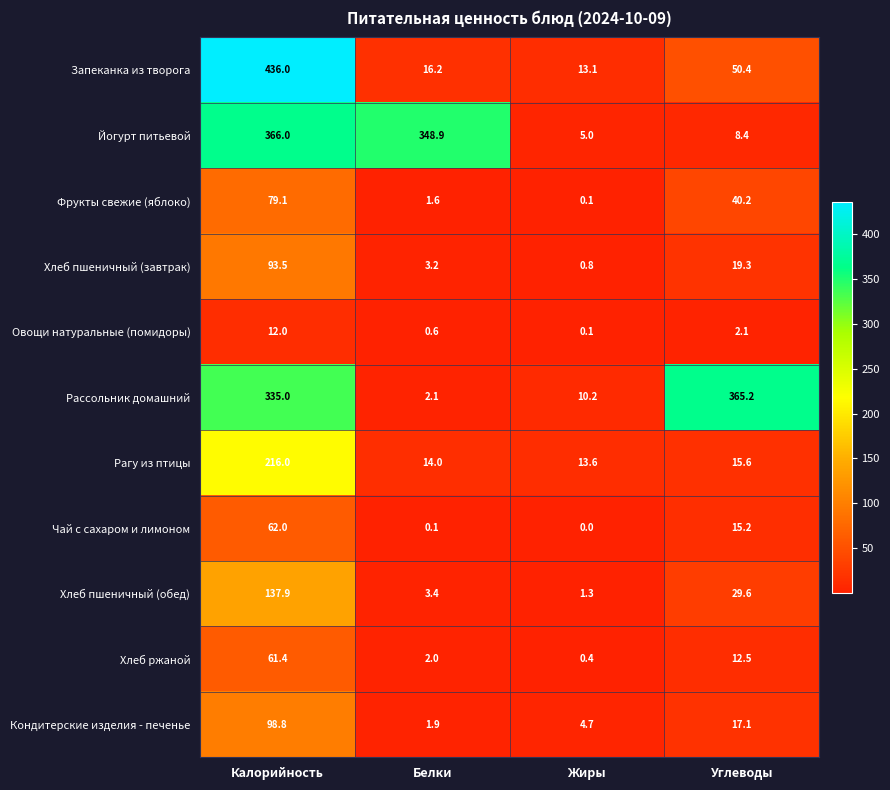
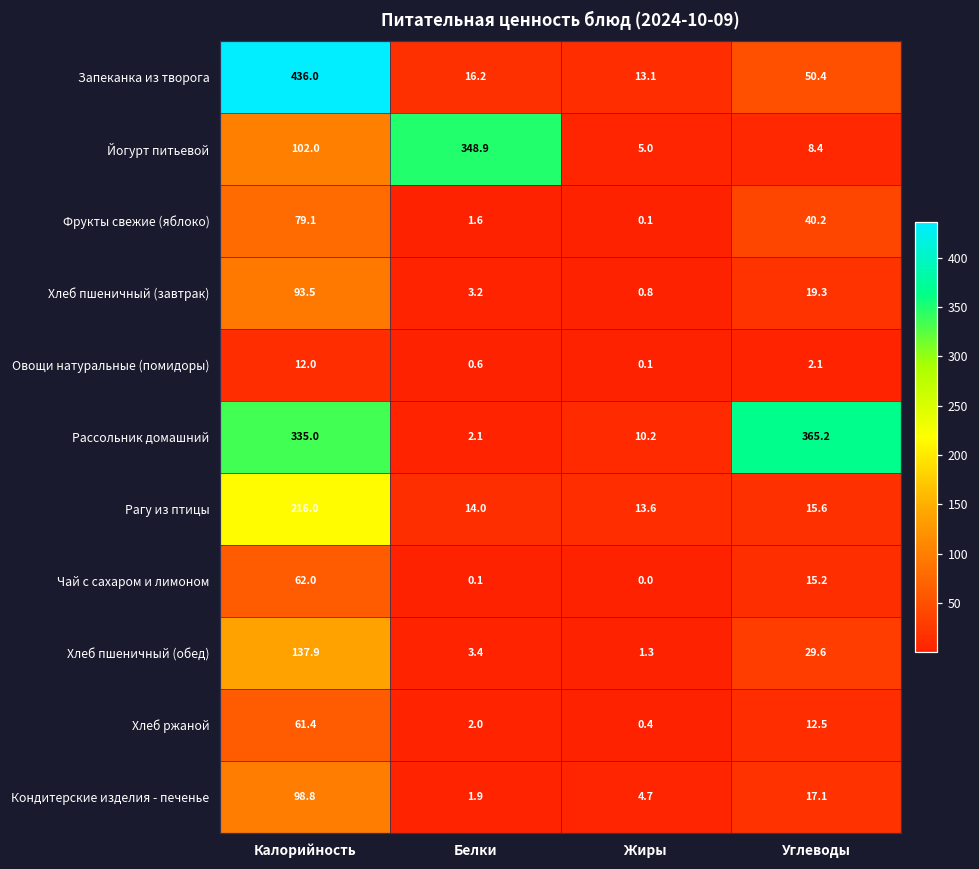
  {
    "Запеканка из творога": {
      "Калорийность": 436.0,
      "Белки": 16.2,
      "Жиры": 13.1,
      "Углеводы": 50.4
    },
    "Йогурт питьевой": {
-     "Калорийность": 366.0,
+     "Калорийность": 102.0,
      "Белки": 348.9,
      "Жиры": 5.0,
      "Углеводы": 8.4
    },
    "Фрукты свежие (яблоко)": {
      "Калорийность": 79.1,
      "Белки": 1.6,
      "Жиры": 0.1,
      "Углеводы": 40.2
    },
    "Хлеб пшеничный (завтрак)": {
      "Калорийность": 93.5,
      "Белки": 3.2,
      "Жиры": 0.8,
      "Углеводы": 19.3
    },
    "Овощи натуральные (помидоры)": {
      "Калорийность": 12.0,
      "Белки": 0.6,
      "Жиры": 0.1,
      "Углеводы": 2.1
    },
    "Рассольник домашний": {
      "Калорийность": 335.0,
      "Белки": 2.1,
      "Жиры": 10.2,
      "Углеводы": 365.2
    },
    "Рагу из птицы": {
      "Калорийность": 216.0,
      "Белки": 14.0,
      "Жиры": 13.6,
      "Углеводы": 15.6
    },
    "Чай с сахаром и лимоном": {
      "Калорийность": 62.0,
      "Белки": 0.1,
      "Жиры": 0.0,
      "Углеводы": 15.2
    },
    "Хлеб пшеничный (обед)": {
      "Калорийность": 137.9,
      "Белки": 3.4,
      "Жиры": 1.3,
      "Углеводы": 29.6
    },
    "Хлеб ржаной": {
      "Калорийность": 61.4,
      "Белки": 2.0,
      "Жиры": 0.4,
      "Углеводы": 12.5
    },
    "Кондитерские изделия - печенье": {
      "Калорийность": 98.8,
      "Белки": 1.9,
      "Жиры": 4.7,
      "Углеводы": 17.1
    }
  }
